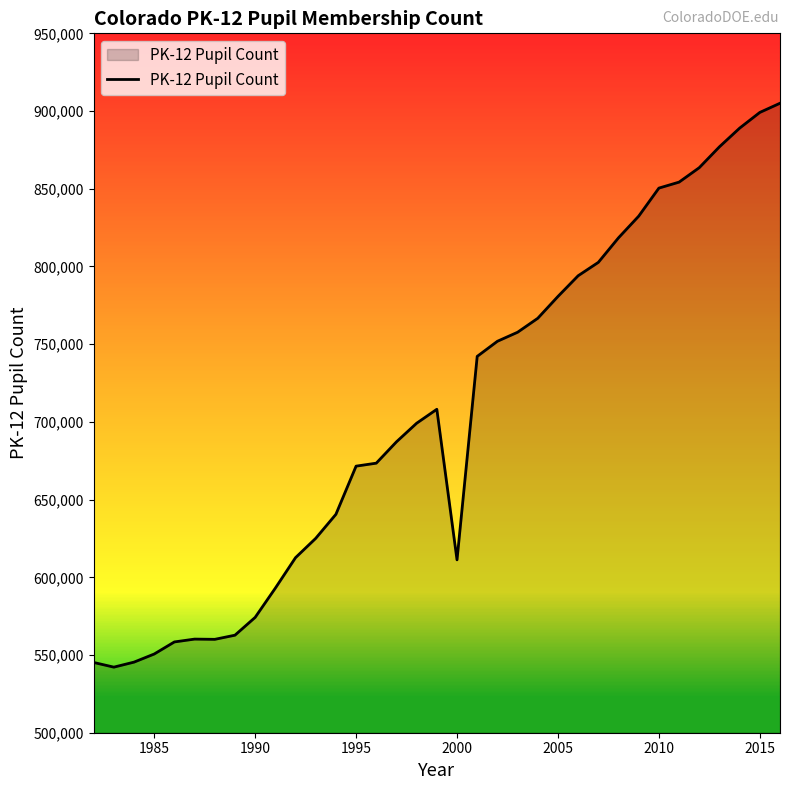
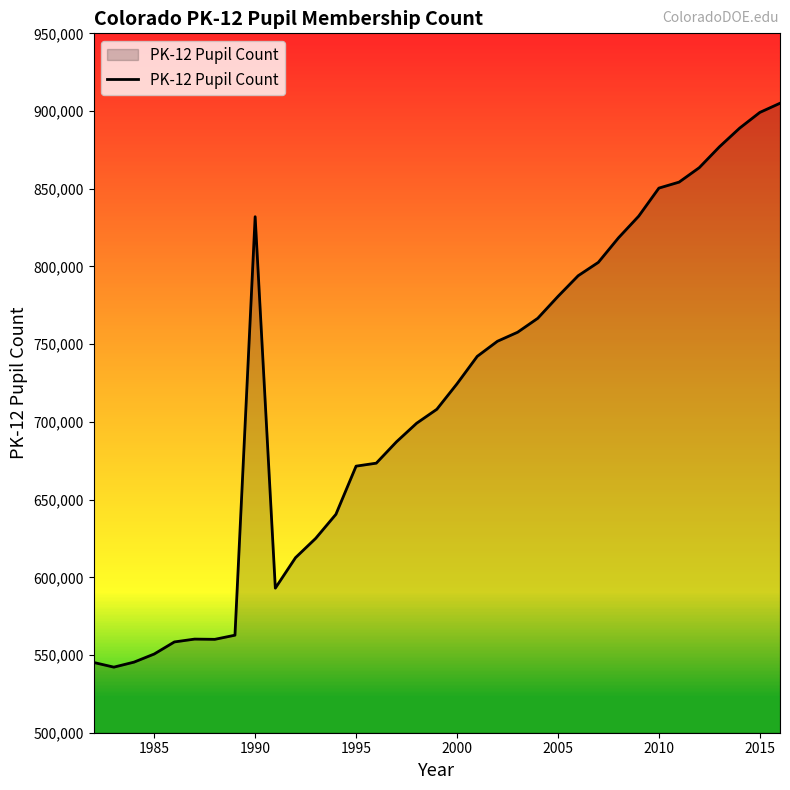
  {
    "PK-12 Pupil Count": {
      "1985": "551,000",
-     "1990": "574,000",
+     "1990": "832,000",
      "1995": "672,000",
-     "2000": "611,000",
+     "2000": "725,000",
      "2005": "781,000",
      "2010": "850,000",
      "2015": "899,000"
    }
  }
